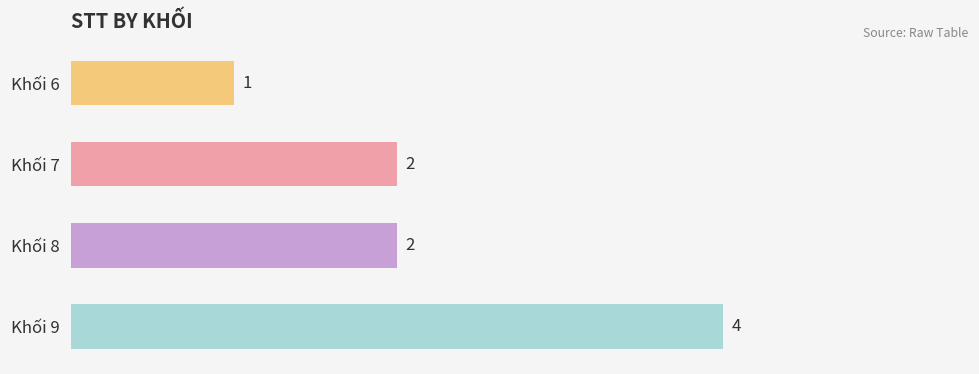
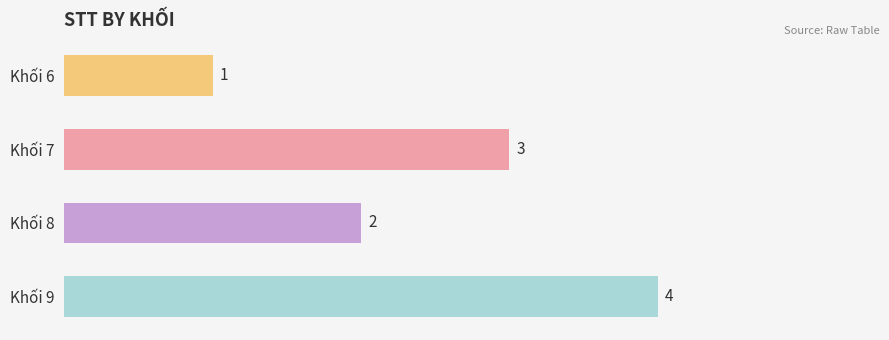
  {
    "Khối 6": 1,
-   "Khối 7": 2,
+   "Khối 7": 3,
    "Khối 8": 2,
    "Khối 9": 4
  }
